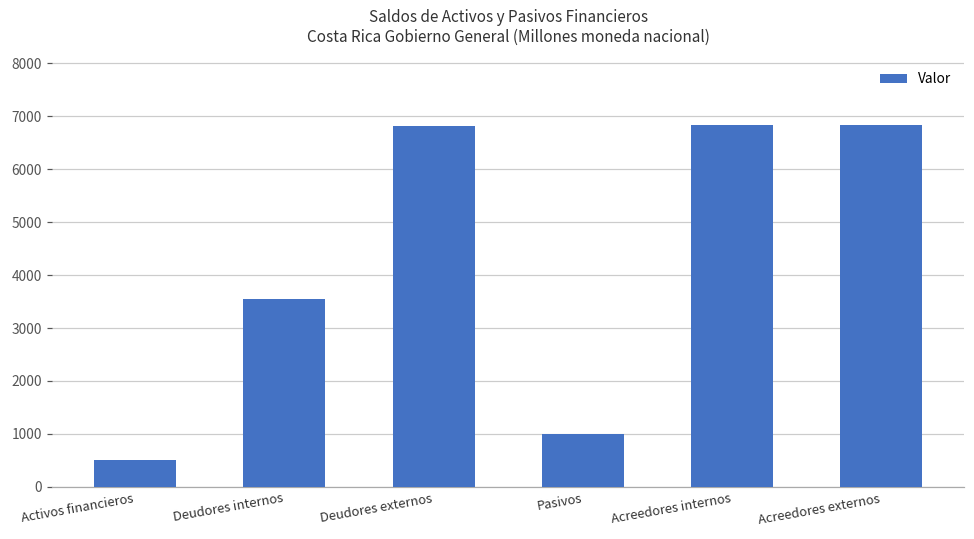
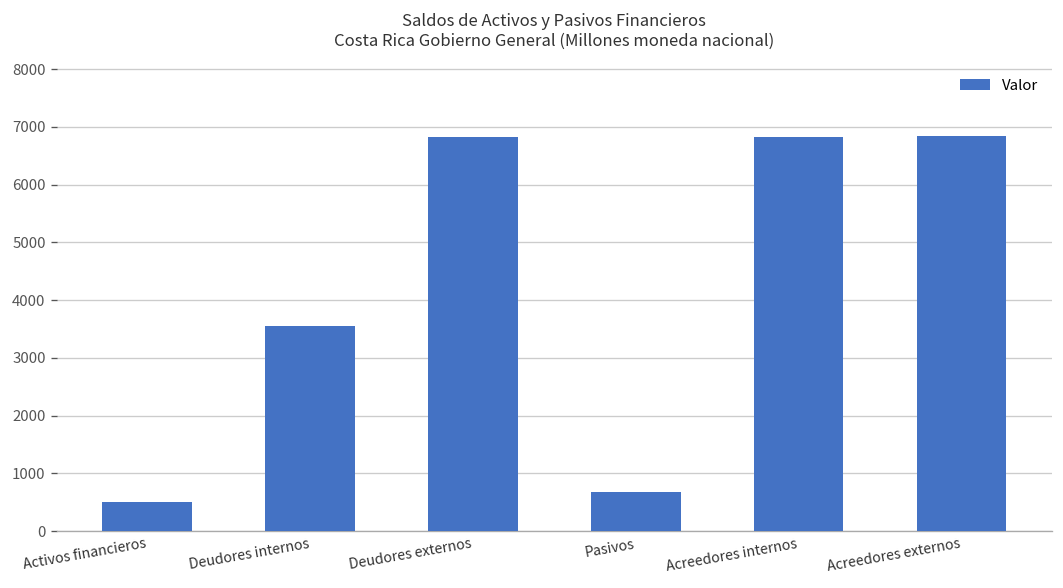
  {
    "Activos financieros": 500,
    "Deudores internos": 3600,
    "Deudores externos": 6800,
-   "Pasivos": 1000,
+   "Pasivos": 700,
    "Acreedores internos": 6800,
    "Acreedores externos": 6800
  }
